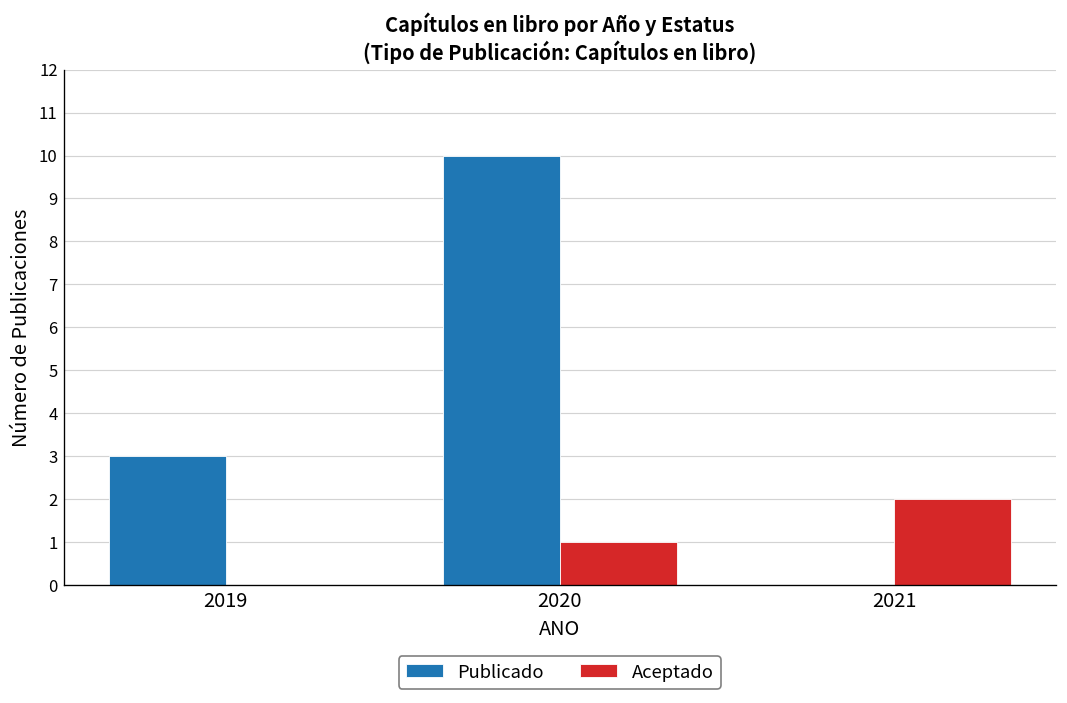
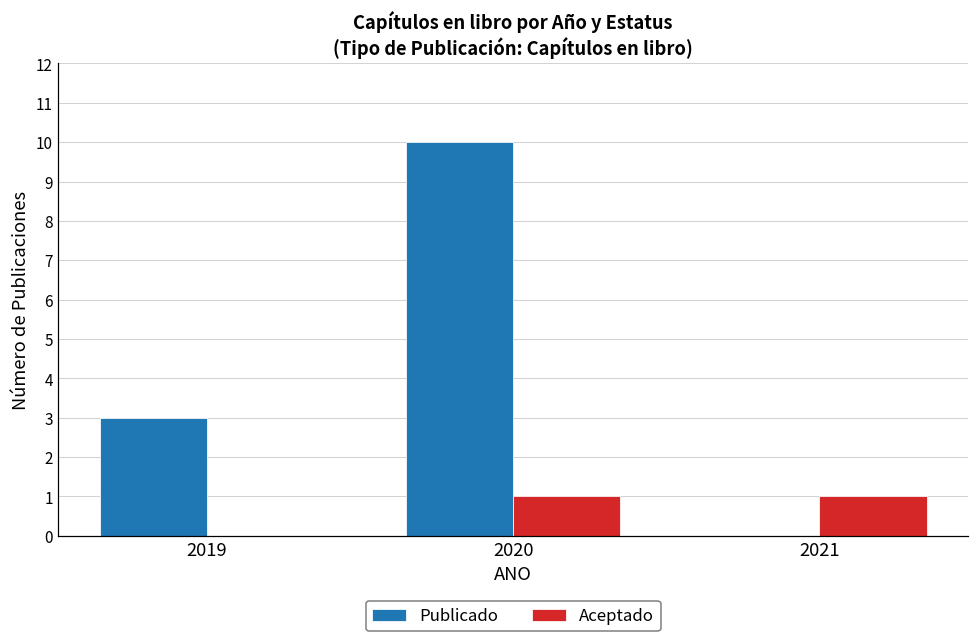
  {
    "Publicado": {
      "2019": 3,
      "2020": 10,
      "2021": 0
    },
    "Aceptado": {
      "2019": 0,
      "2020": 1,
-     "2021": 2
+     "2021": 1
    }
  }
